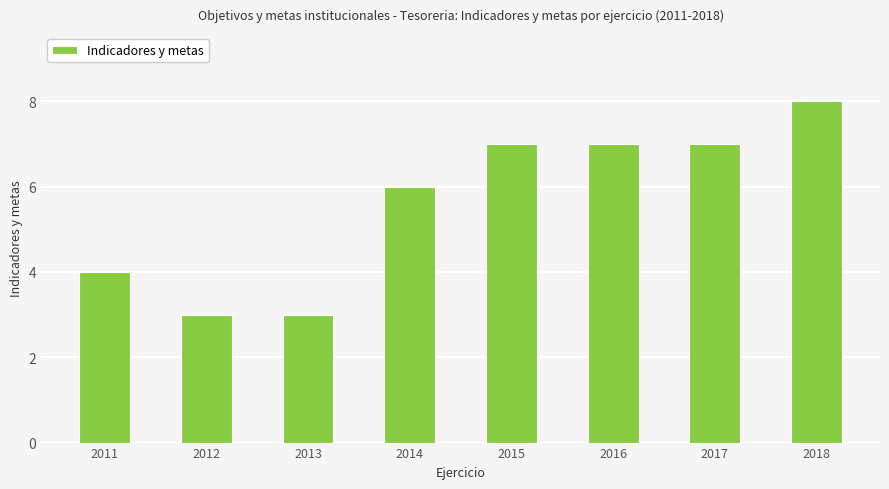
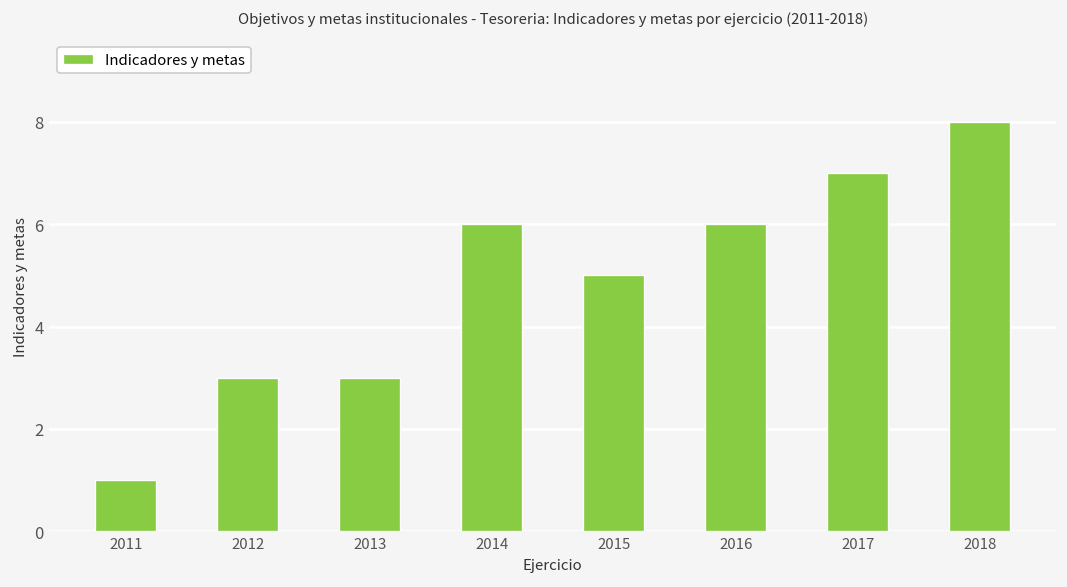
  {
-   "2011": 4,
+   "2011": 1,
    "2012": 3,
    "2013": 3,
    "2014": 6,
-   "2015": 7,
-   "2016": 7,
+   "2015": 5,
+   "2016": 6,
    "2017": 7,
    "2018": 8
  }
